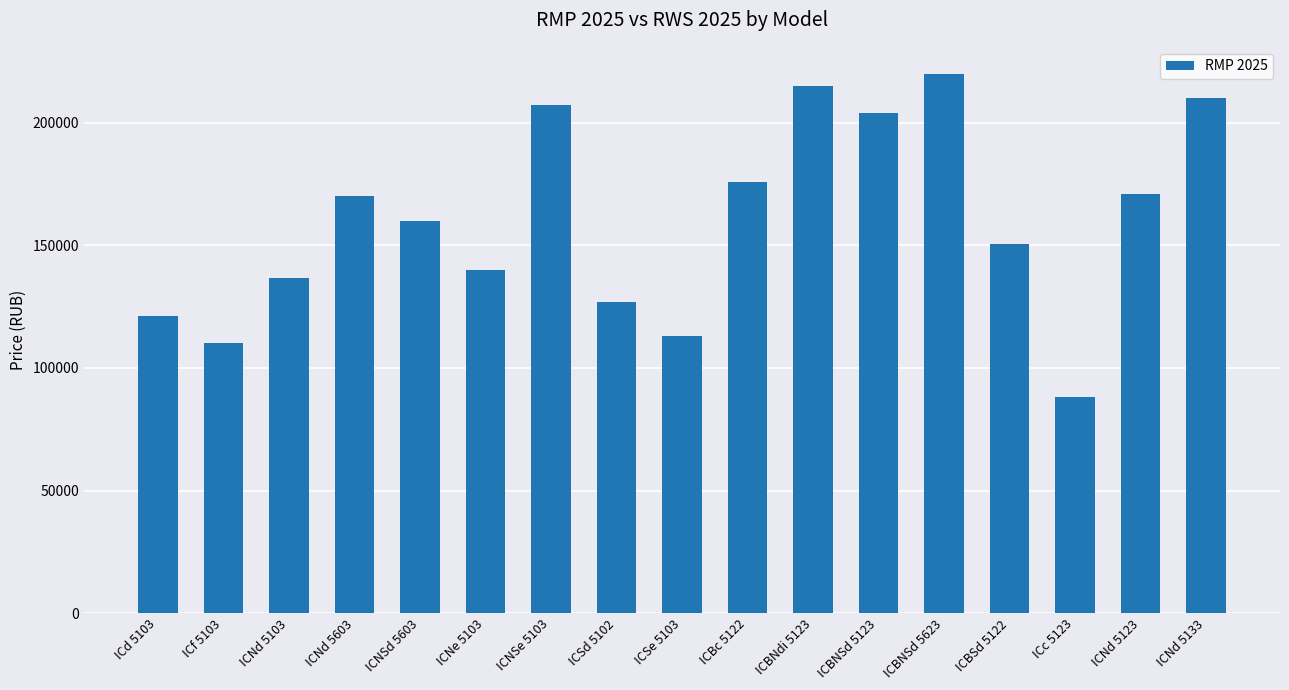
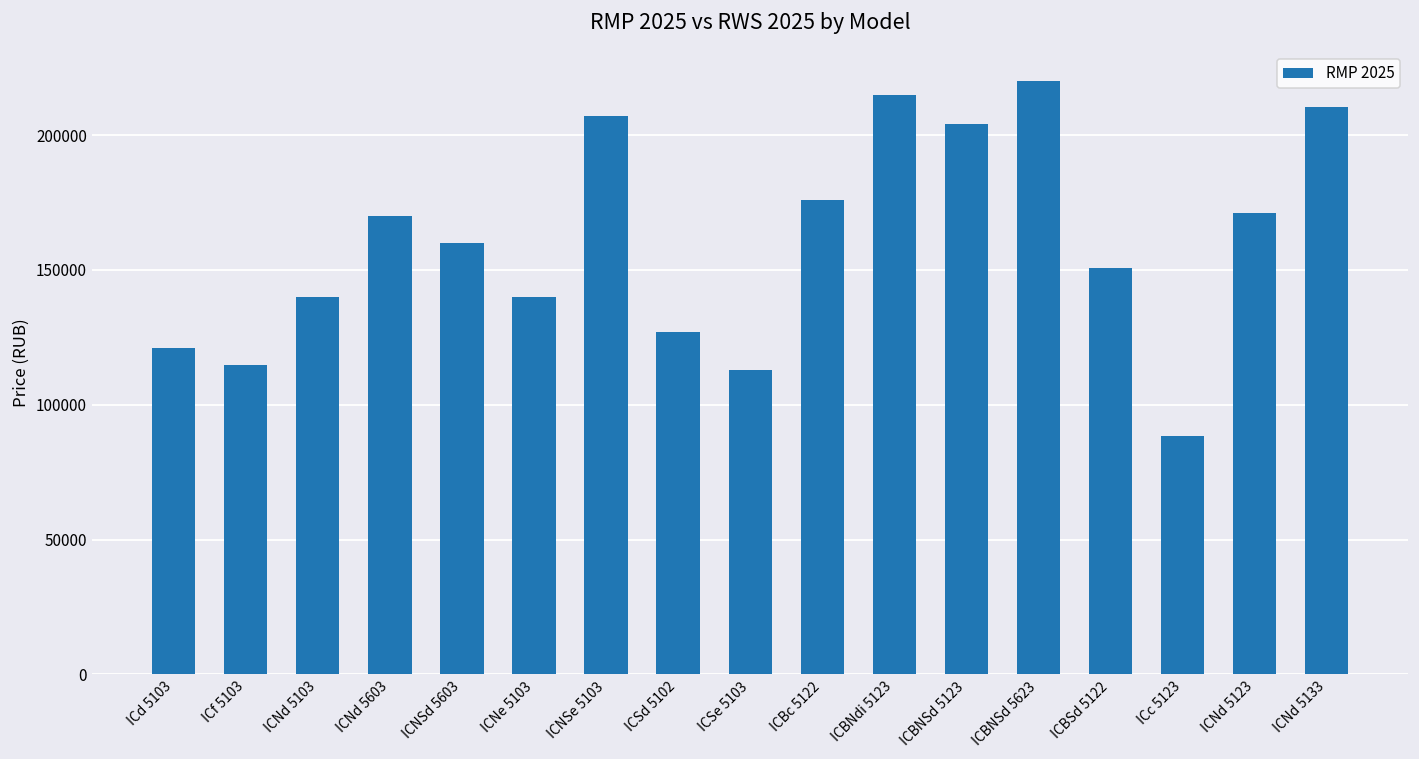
  {
    "ICd 5103": 121000,
-   "ICf 5103": 110000,
-   "ICNd 5103": 137000,
+   "ICf 5103": 115000,
+   "ICNd 5103": 140000,
    "ICNd 5603": 170000,
    "ICNSd 5603": 160000,
    "ICNe 5103": 140000,
    "ICNSe 5103": 207000,
    "ICSd 5102": 127000,
    "ICSe 5103": 113000,
    "ICBc 5122": 176000,
    "ICBNdi 5123": 215000,
    "ICBNSd 5123": 204000,
    "ICBNSd 5623": 220000,
    "ICBSd 5122": 151000,
    "ICc 5123": 88000,
    "ICNd 5123": 171000,
    "ICNd 5133": 210000
  }
